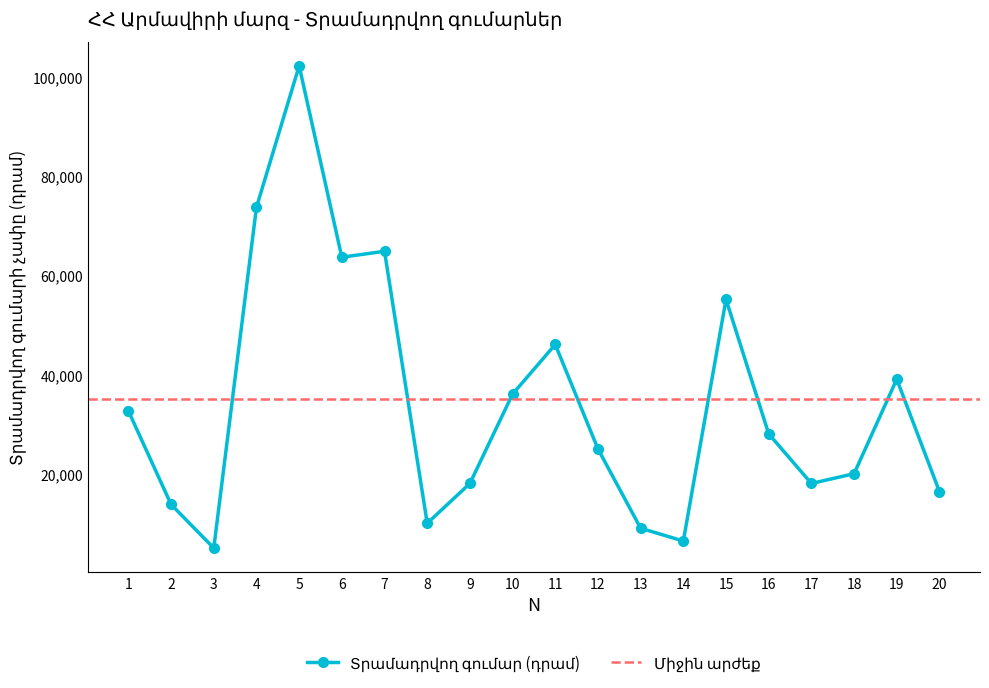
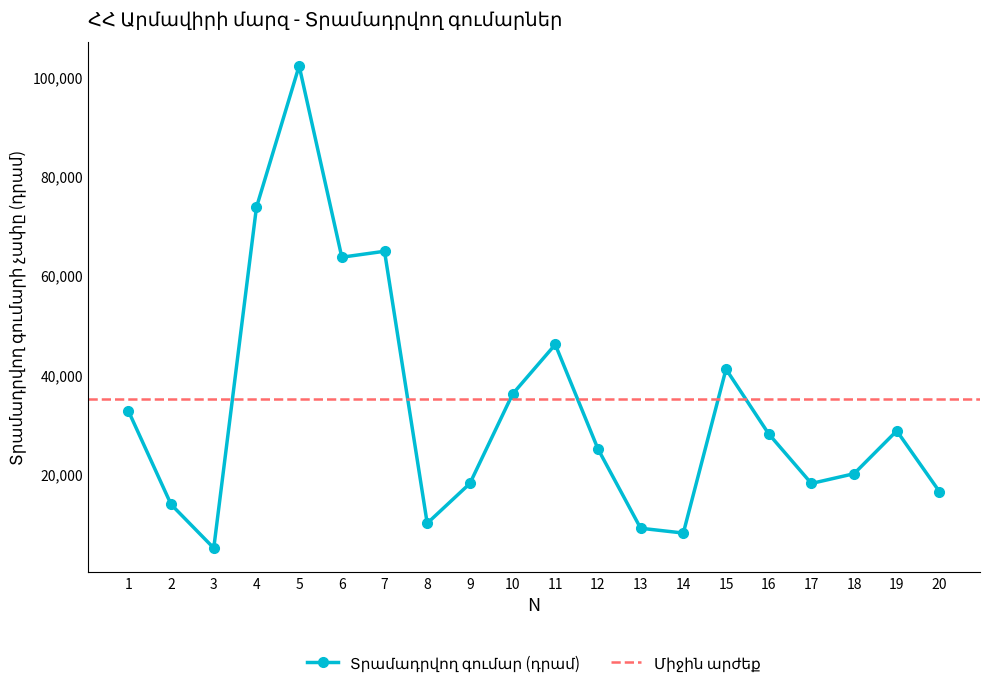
  {
    "1": "33,000",
    "2": "14,000",
    "3": "5,000",
    "4": "74,000",
    "5": "102,000",
    "6": "64,000",
    "7": "65,000",
    "8": "10,000",
    "9": "18,000",
    "10": "36,000",
    "11": "46,000",
    "12": "25,000",
    "13": "9,000",
-   "14": "6,000",
-   "15": "55,000",
+   "14": "8,000",
+   "15": "41,000",
    "16": "28,000",
    "17": "18,000",
    "18": "20,000",
-   "19": "39,000",
+   "19": "29,000",
    "20": "16,000"
  }
